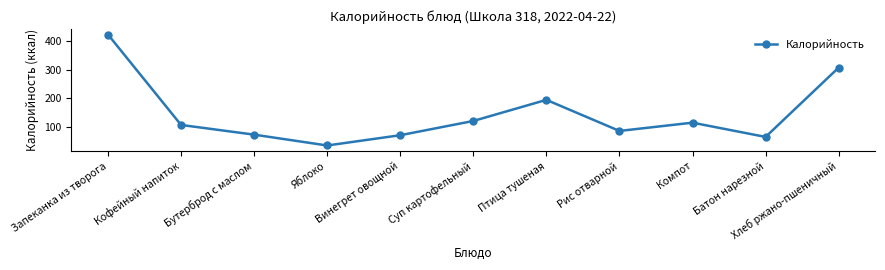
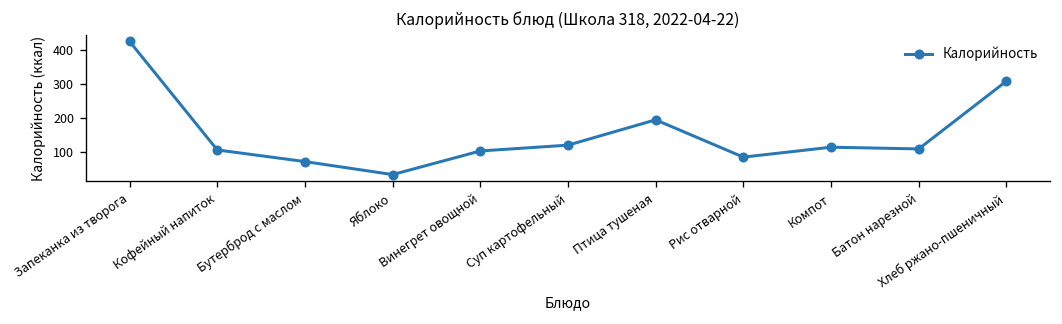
  {
    "Запеканка из творога": 420,
    "Кофейный напиток": 110,
    "Бутерброд с маслом": 70,
    "Яблоко": 40,
-   "Винегрет овощной": 70,
+   "Винегрет овощной": 100,
    "Суп картофельный": 120,
    "Птица тушеная": 200,
    "Рис отварной": 90,
    "Компот": 120,
-   "Батон нарезной": 70,
+   "Батон нарезной": 110,
    "Хлеб ржано-пшеничный": 310
  }
